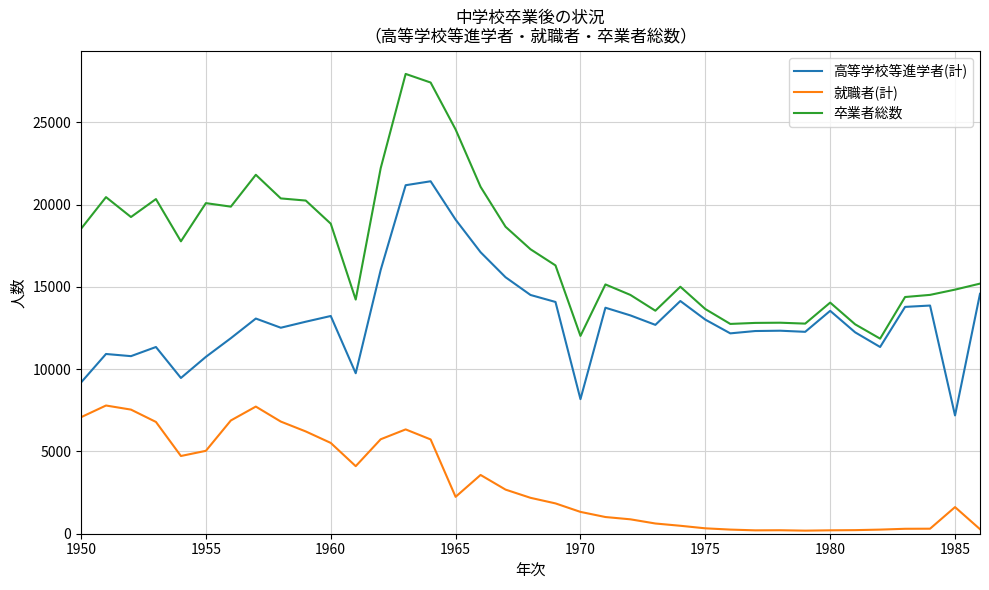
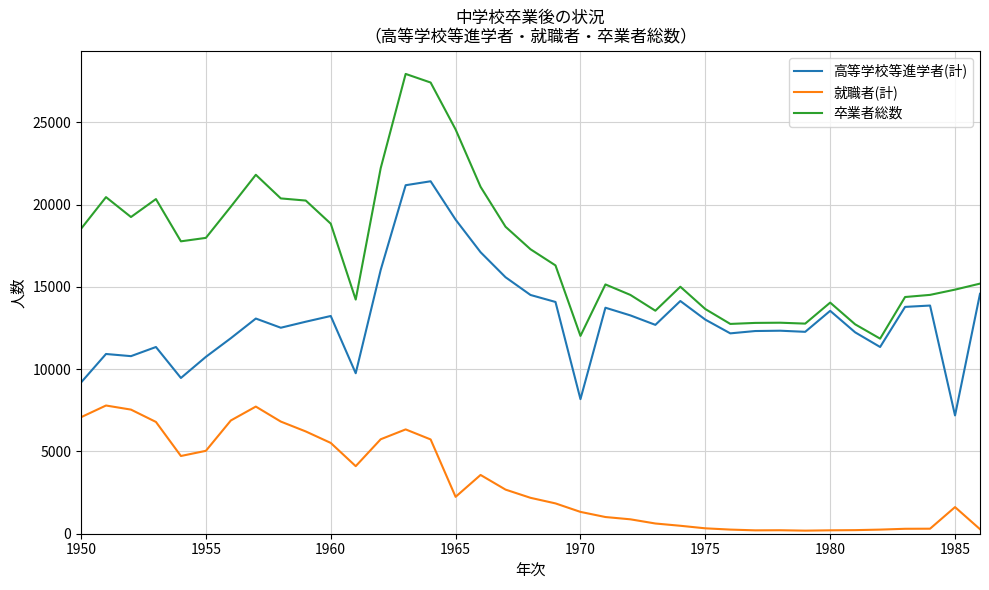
  {
    "高等学校等進学者(計)": {
      "1950": 9200,
      "1955": 10700,
      "1960": 13200,
      "1965": 19100,
      "1970": 8200,
      "1975": 13000,
      "1980": 13500,
      "1985": 7200
    },
    "就職者(計)": {
      "1950": 7100,
      "1955": 5000,
      "1960": 5500,
      "1965": 2200,
      "1970": 1300,
      "1975": 300,
      "1980": 200,
      "1985": 1600
    },
    "卒業者総数": {
      "1950": 18500,
-     "1955": 20100,
+     "1955": 18000,
      "1960": 18800,
      "1965": 24600,
      "1970": 12000,
      "1975": 13600,
      "1980": 14000,
      "1985": 14800
    }
  }
